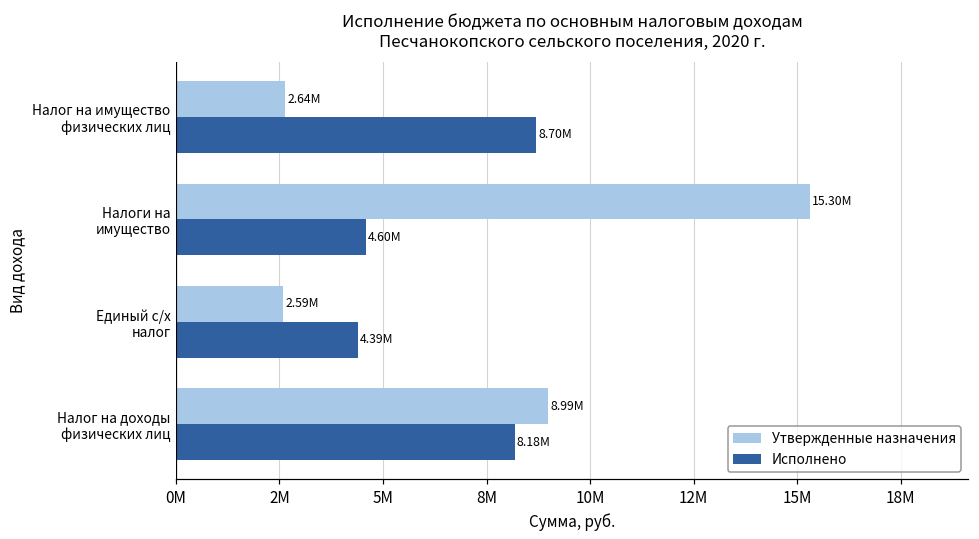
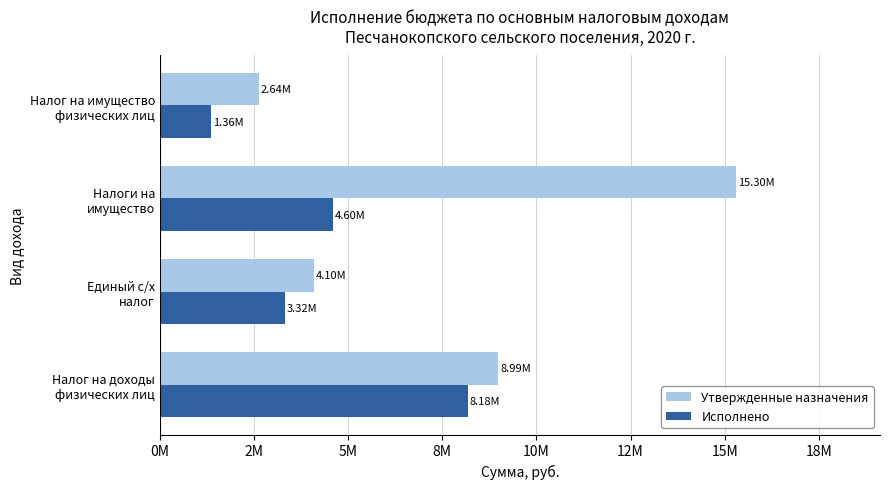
  {
    "Утвержденные назначения": {
      "Налог на имущество физических лиц": "2.64M",
      "Налоги на имущество": "15.30M",
-     "Единый с/х налог": "2.59M",
+     "Единый с/х налог": "4.10M",
      "Налог на доходы физических лиц": "8.99M"
    },
    "Исполнено": {
-     "Налог на имущество физических лиц": "8.70M",
+     "Налог на имущество физических лиц": "1.36M",
      "Налоги на имущество": "4.60M",
-     "Единый с/х налог": "4.39M",
+     "Единый с/х налог": "3.32M",
      "Налог на доходы физических лиц": "8.18M"
    }
  }
